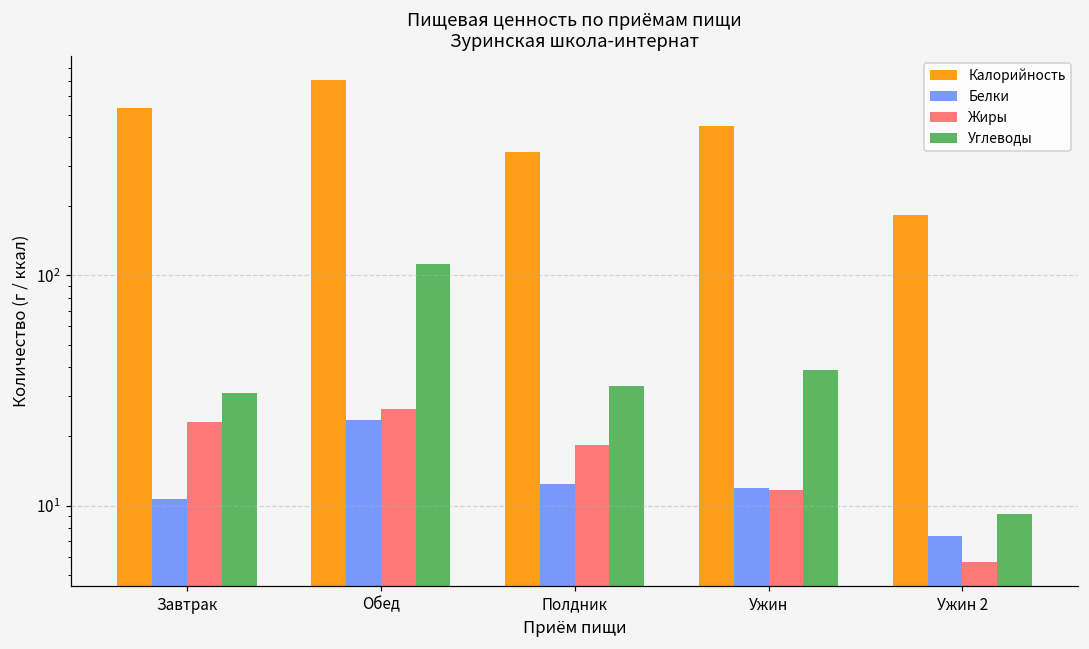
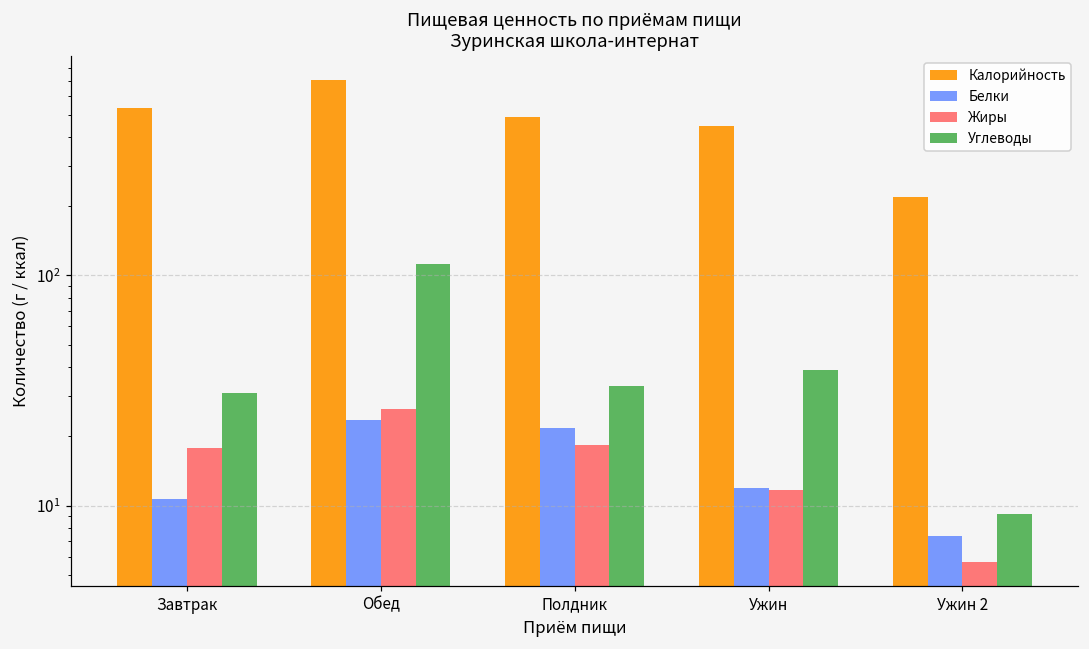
  {
    "Калорийность": {
      "Завтрак": 530,
      "Обед": 710,
-     "Полдник": 340,
+     "Полдник": 490,
      "Ужин": 450,
-     "Ужин 2": 180
+     "Ужин 2": 220
    },
    "Белки": {
      "Завтрак": 11,
      "Обед": 24,
-     "Полдник": 12,
+     "Полдник": 22,
      "Ужин": 12,
      "Ужин 2": 7.4
    },
    "Жиры": {
-     "Завтрак": 23,
+     "Завтрак": 18,
      "Обед": 26,
      "Полдник": 18,
      "Ужин": 12,
      "Ужин 2": 5.7
    },
    "Углеводы": {
      "Завтрак": 31,
      "Обед": 110,
      "Полдник": 33,
      "Ужин": 39,
      "Ужин 2": 9
    }
  }
